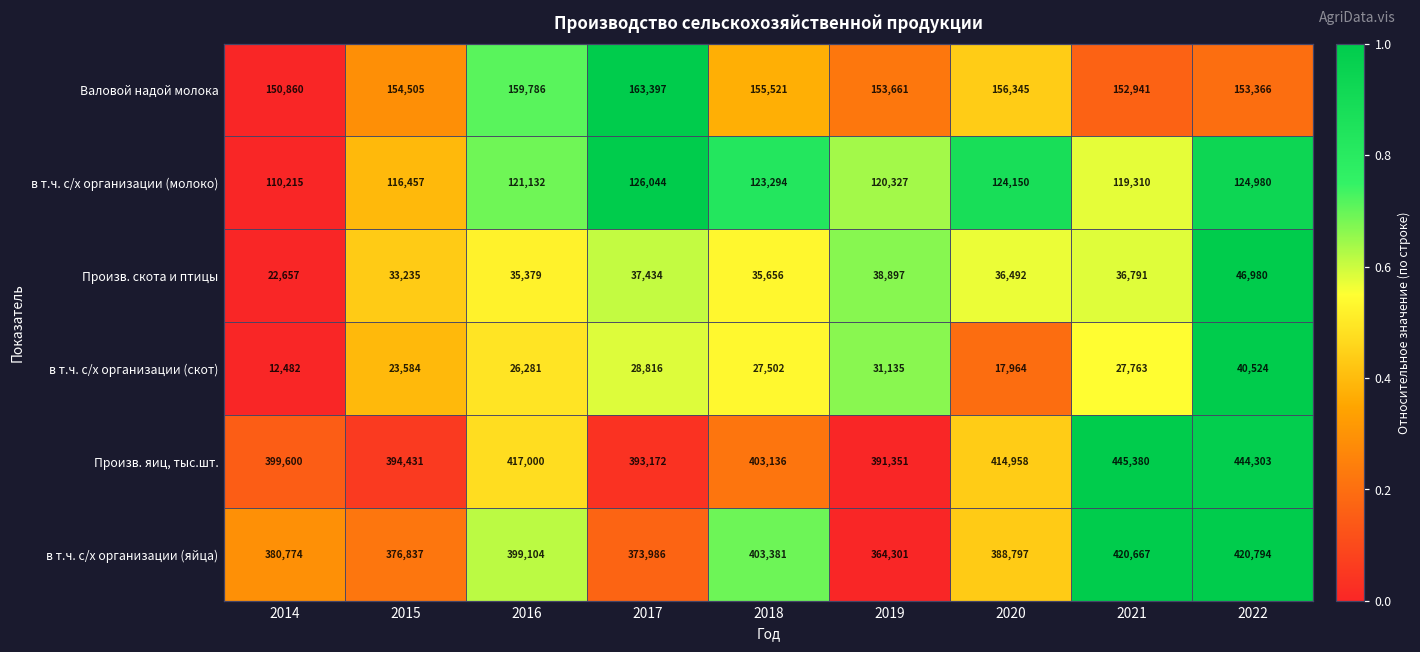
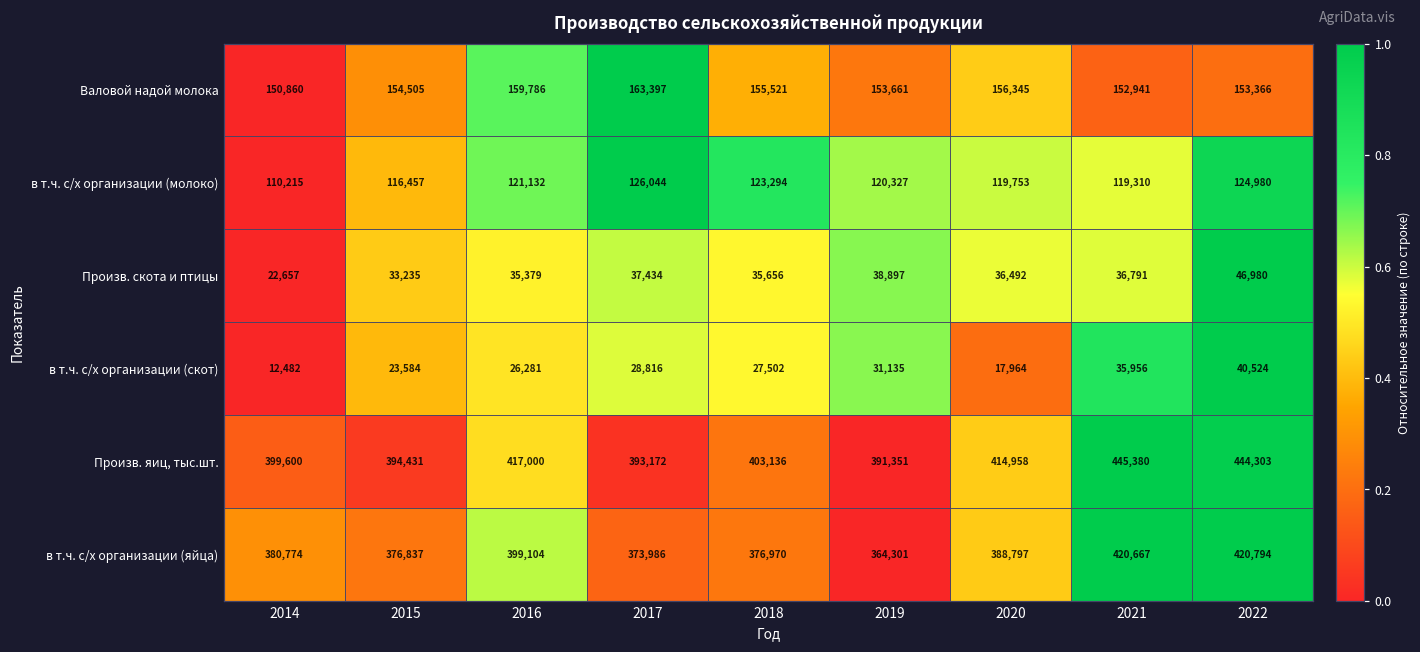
  {
    "Валовой надой молока": {
      "2014": "150,860",
      "2015": "154,505",
      "2016": "159,786",
      "2017": "163,397",
      "2018": "155,521",
      "2019": "153,661",
      "2020": "156,345",
      "2021": "152,941",
      "2022": "153,366"
    },
    "в т.ч. с/х организации (молоко)": {
      "2014": "110,215",
      "2015": "116,457",
      "2016": "121,132",
      "2017": "126,044",
      "2018": "123,294",
      "2019": "120,327",
-     "2020": "124,150",
+     "2020": "119,753",
      "2021": "119,310",
      "2022": "124,980"
    },
    "Произв. скота и птицы": {
      "2014": "22,657",
      "2015": "33,235",
      "2016": "35,379",
      "2017": "37,434",
      "2018": "35,656",
      "2019": "38,897",
      "2020": "36,492",
      "2021": "36,791",
      "2022": "46,980"
    },
    "в т.ч. с/х организации (скот)": {
      "2014": "12,482",
      "2015": "23,584",
      "2016": "26,281",
      "2017": "28,816",
      "2018": "27,502",
      "2019": "31,135",
      "2020": "17,964",
-     "2021": "27,763",
+     "2021": "35,956",
      "2022": "40,524"
    },
    "Произв. яиц, тыс.шт.": {
      "2014": "399,600",
      "2015": "394,431",
      "2016": "417,000",
      "2017": "393,172",
      "2018": "403,136",
      "2019": "391,351",
      "2020": "414,958",
      "2021": "445,380",
      "2022": "444,303"
    },
    "в т.ч. с/х организации (яйца)": {
      "2014": "380,774",
      "2015": "376,837",
      "2016": "399,104",
      "2017": "373,986",
-     "2018": "403,381",
+     "2018": "376,970",
      "2019": "364,301",
      "2020": "388,797",
      "2021": "420,667",
      "2022": "420,794"
    }
  }
